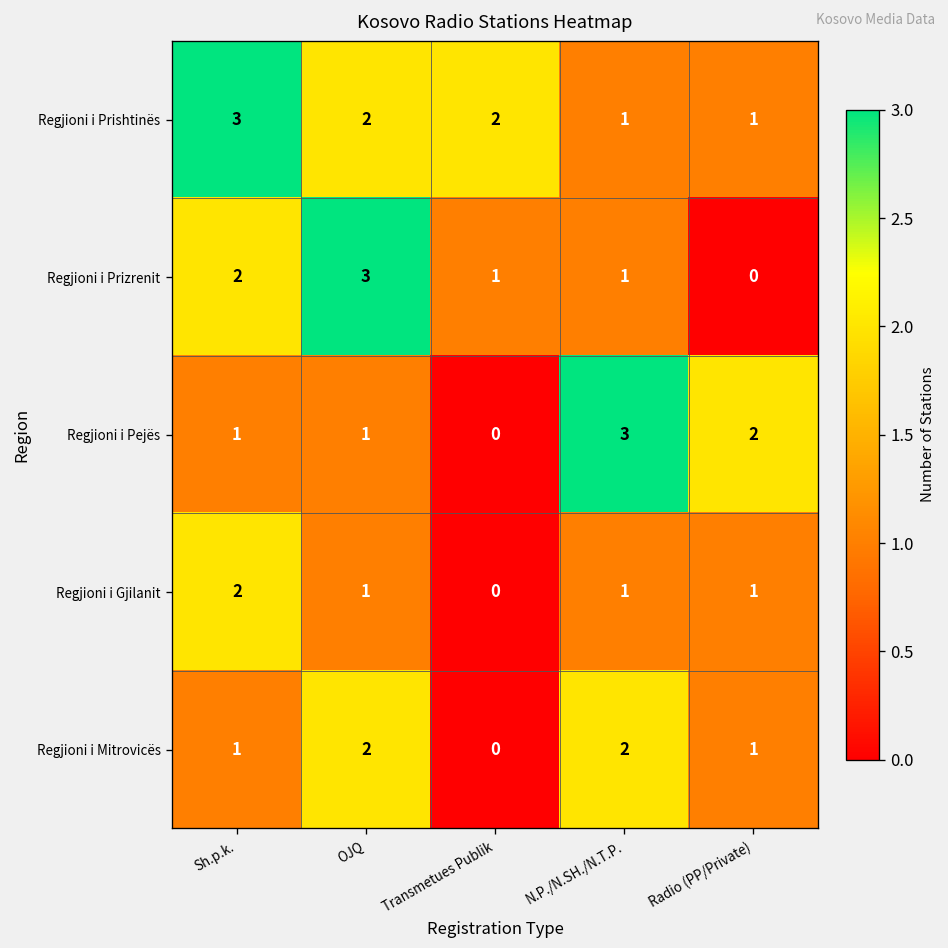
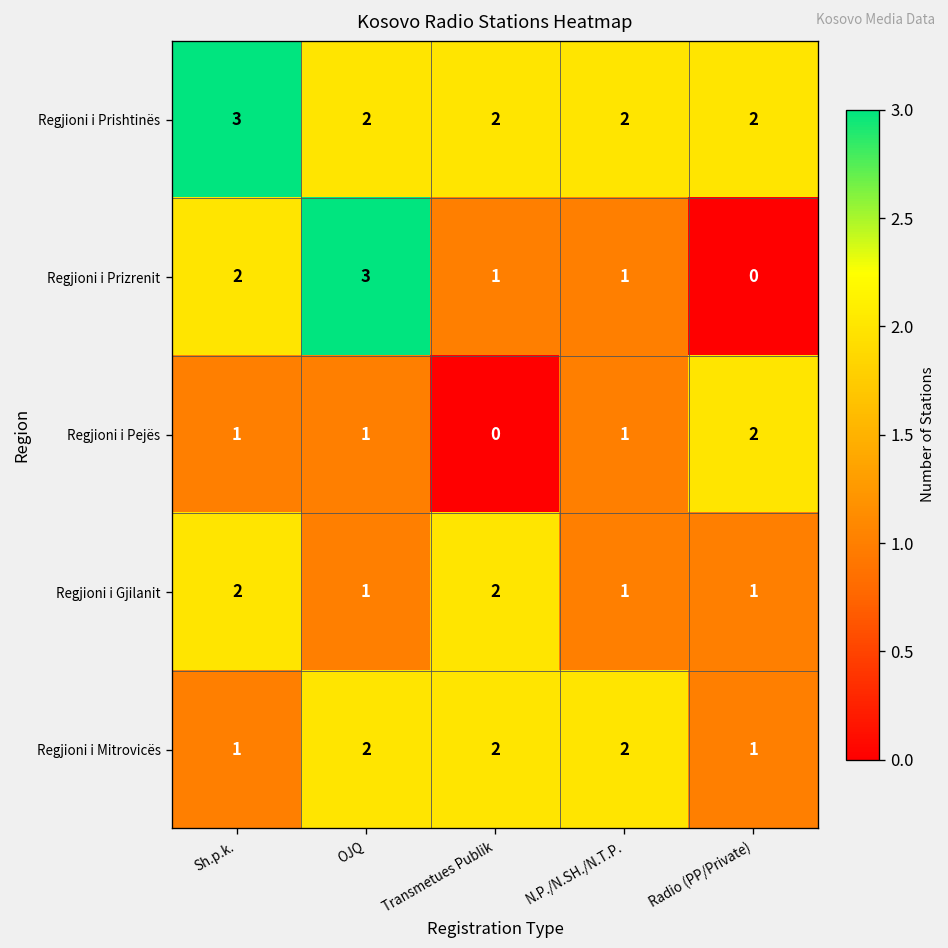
  {
    "Regjioni i Prishtinës": {
      "Sh.p.k.": 3,
      "OJQ": 2,
      "Transmetues Publik": 2,
-     "N.P./N.SH./N.T.P.": 1,
-     "Radio (PP/Private)": 1
+     "N.P./N.SH./N.T.P.": 2,
+     "Radio (PP/Private)": 2
    },
    "Regjioni i Prizrenit": {
      "Sh.p.k.": 2,
      "OJQ": 3,
      "Transmetues Publik": 1,
      "N.P./N.SH./N.T.P.": 1,
      "Radio (PP/Private)": 0
    },
    "Regjioni i Pejës": {
      "Sh.p.k.": 1,
      "OJQ": 1,
      "Transmetues Publik": 0,
-     "N.P./N.SH./N.T.P.": 3,
+     "N.P./N.SH./N.T.P.": 1,
      "Radio (PP/Private)": 2
    },
    "Regjioni i Gjilanit": {
      "Sh.p.k.": 2,
      "OJQ": 1,
-     "Transmetues Publik": 0,
+     "Transmetues Publik": 2,
      "N.P./N.SH./N.T.P.": 1,
      "Radio (PP/Private)": 1
    },
    "Regjioni i Mitrovicës": {
      "Sh.p.k.": 1,
      "OJQ": 2,
-     "Transmetues Publik": 0,
+     "Transmetues Publik": 2,
      "N.P./N.SH./N.T.P.": 2,
      "Radio (PP/Private)": 1
    }
  }
